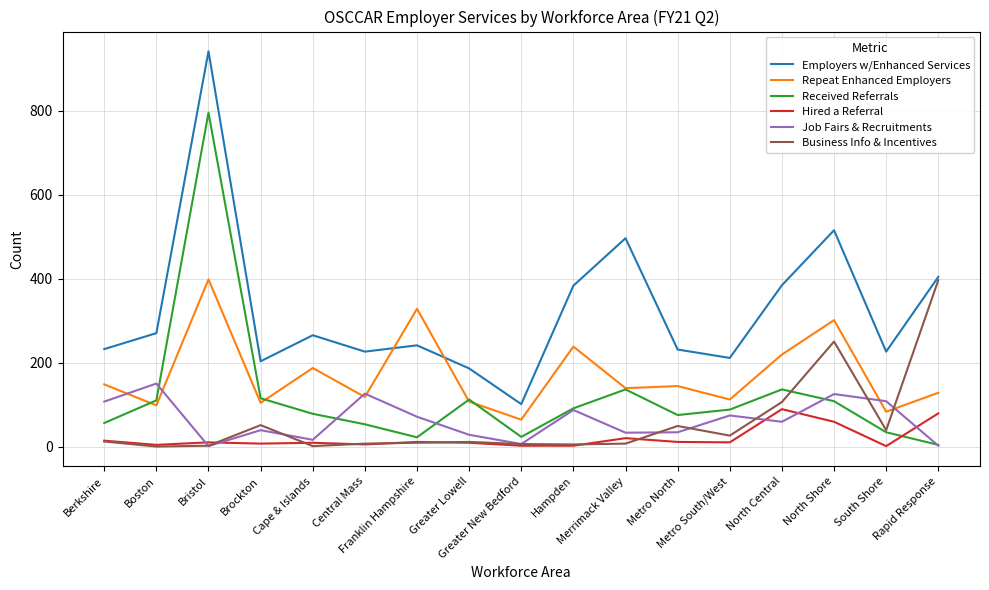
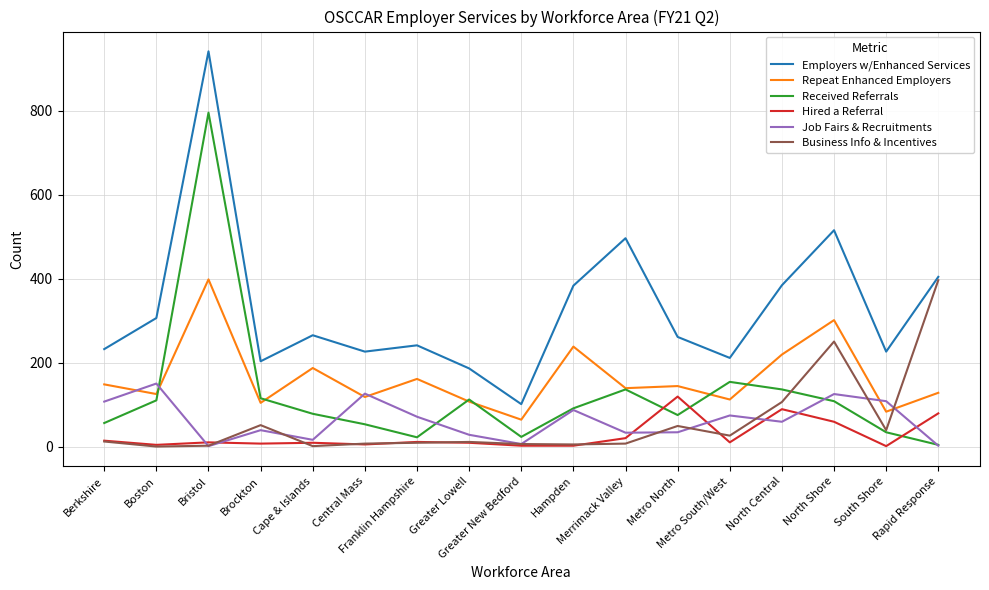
  {
    "Employers w/Enhanced Services": {
      "Berkshire": 230,
-     "Boston": 270,
+     "Boston": 310,
      "Bristol": 940,
      "Brockton": 200,
      "Cape & Islands": 270,
      "Central Mass": 230,
      "Franklin Hampshire": 240,
      "Greater Lowell": 190,
      "Greater New Bedford": 100,
      "Hampden": 380,
      "Merrimack Valley": 500,
-     "Metro North": 230,
+     "Metro North": 260,
      "Metro South/West": 210,
      "North Central": 380,
      "North Shore": 520,
      "South Shore": 230,
      "Rapid Response": 400
    },
    "Repeat Enhanced Employers": {
      "Berkshire": 150,
-     "Boston": 100,
+     "Boston": 130,
      "Bristol": 400,
      "Brockton": 100,
      "Cape & Islands": 190,
      "Central Mass": 120,
-     "Franklin Hampshire": 330,
+     "Franklin Hampshire": 160,
      "Greater New Bedford": 60,
      "Hampden": 240,
      "Metro North": 140,
      "Metro South/West": 110,
      "North Central": 220,
      "North Shore": 300,
      "South Shore": 80,
      "Rapid Response": 130
    },
    "Received Referrals": {
      "Berkshire": 60,
      "Boston": 110,
      "Bristol": 800,
      "Brockton": 120,
      "Cape & Islands": 80,
      "Central Mass": 50,
      "Franklin Hampshire": 20,
      "Greater New Bedford": 20,
      "Metro North": 80,
-     "Metro South/West": 90,
+     "Metro South/West": 150,
      "North Central": 140,
      "North Shore": 110
    },
    "Hired a Referral": {
      "Bristol": 10,
      "Brockton": 10,
      "Cape & Islands": 10,
      "Merrimack Valley": 20,
-     "Metro North": 10,
+     "Metro North": 120,
      "Metro South/West": 10,
      "North Central": 90,
      "North Shore": 60,
      "South Shore": 0,
      "Rapid Response": 80
    },
    "Job Fairs & Recruitments": {
      "Berkshire": 110,
      "Boston": 150,
      "Brockton": 40,
      "Cape & Islands": 20,
      "Central Mass": 130,
      "Franklin Hampshire": 70,
      "Greater Lowell": 30,
      "Merrimack Valley": 30,
      "Metro North": 30,
      "Metro South/West": 70,
      "North Central": 60,
      "North Shore": 130,
      "South Shore": 110
    },
    "Business Info & Incentives": {
      "Brockton": 50,
      "Cape & Islands": 0,
      "Merrimack Valley": 10,
      "Metro North": 50,
      "Metro South/West": 30,
      "North Central": 110,
      "North Shore": 250,
      "Rapid Response": 400
    }
  }
